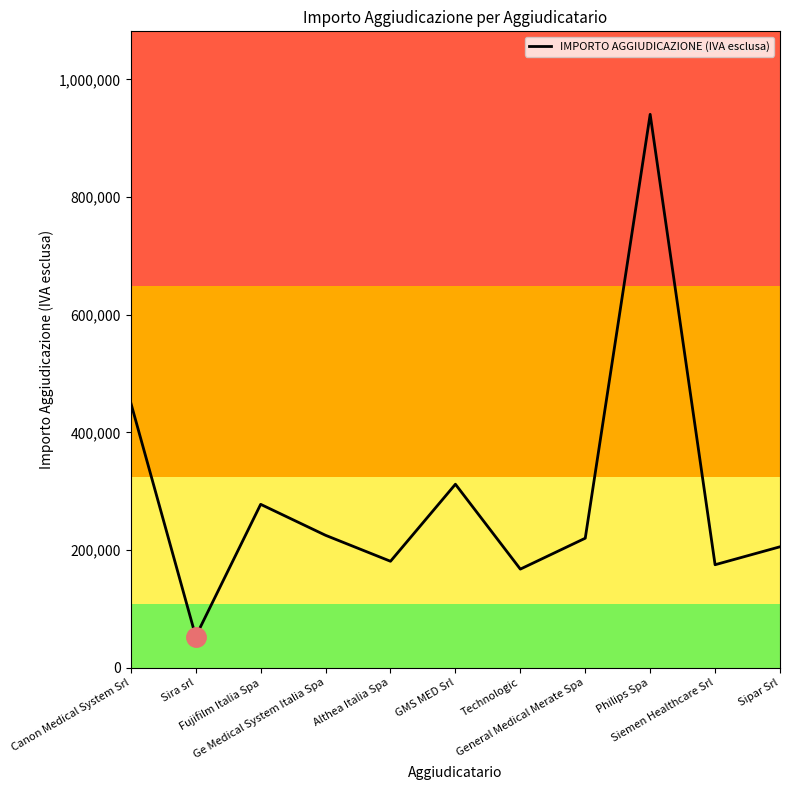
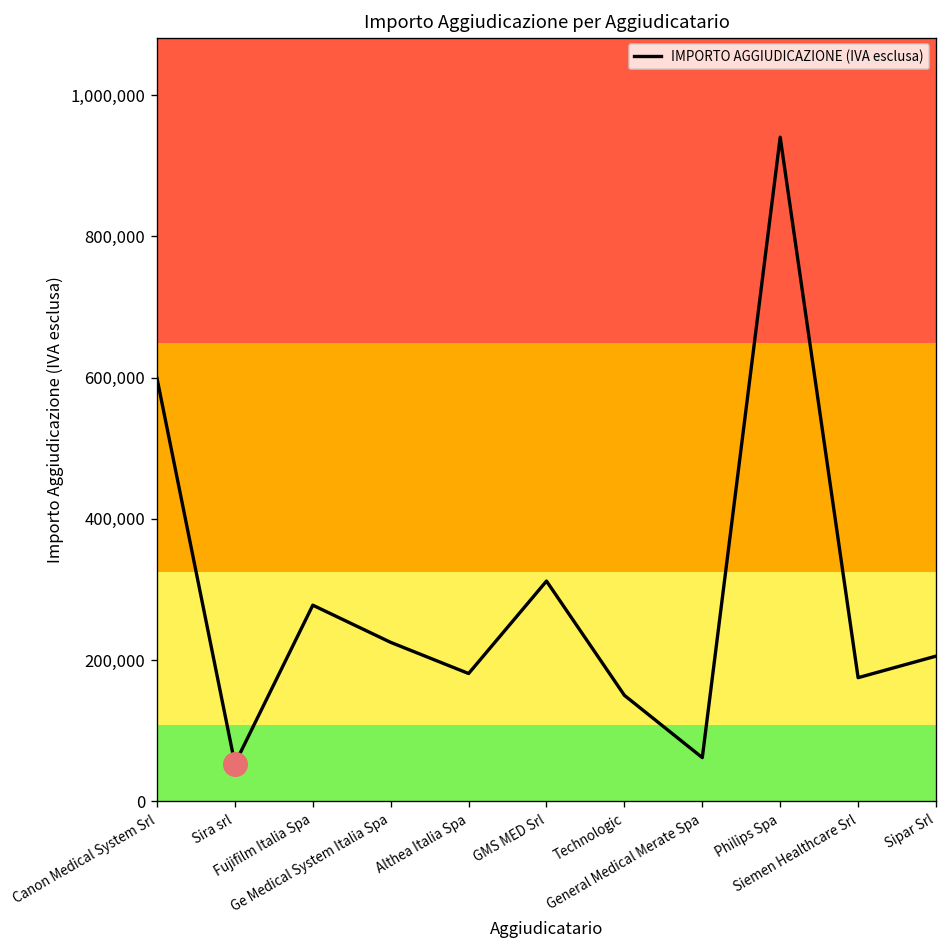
  {
    "IMPORTO AGGIUDICAZIONE (IVA esclusa)": {
-     "Canon Medical System Srl": "450,000",
+     "Canon Medical System Srl": "600,000",
      "Fujifilm Italia Spa": "280,000",
      "Ge Medical System Italia Spa": "230,000",
      "Althea Italia Spa": "180,000",
      "GMS MED Srl": "310,000",
-     "Technologic": "170,000",
-     "General Medical Merate Spa": "220,000",
+     "Technologic": "150,000",
+     "General Medical Merate Spa": "60,000",
      "Philips Spa": "940,000",
      "Siemen Healthcare Srl": "180,000",
      "Sipar Srl": "210,000"
    }
  }
